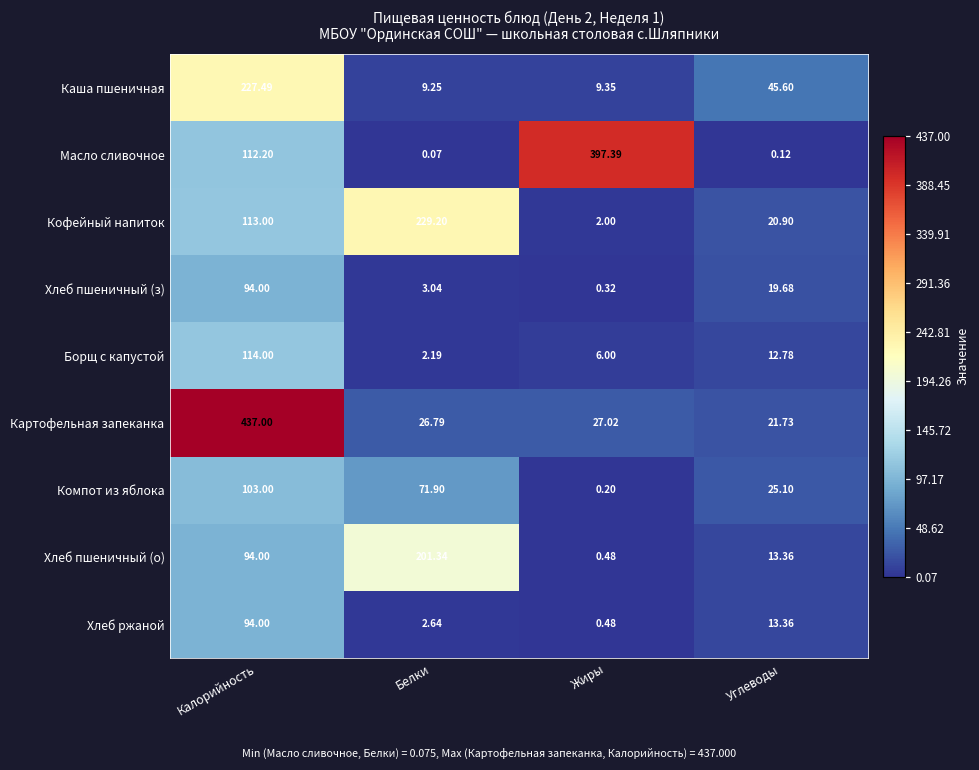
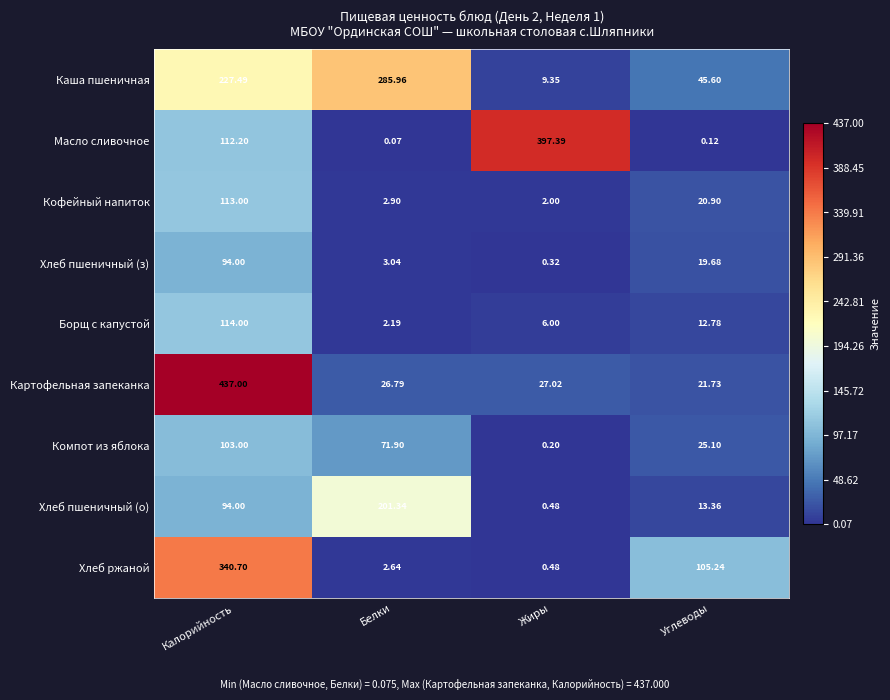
  {
    "Каша пшеничная": {
      "Калорийность": 227.49,
-     "Белки": 9.25,
+     "Белки": 285.96,
      "Жиры": 9.35,
      "Углеводы": 45.60
    },
    "Масло сливочное": {
      "Калорийность": 112.20,
      "Белки": 0.07,
      "Жиры": 397.39,
      "Углеводы": 0.12
    },
    "Кофейный напиток": {
      "Калорийность": 113.00,
-     "Белки": 229.20,
+     "Белки": 2.90,
      "Жиры": 2.00,
      "Углеводы": 20.90
    },
    "Хлеб пшеничный (з)": {
      "Калорийность": 94.00,
      "Белки": 3.04,
      "Жиры": 0.32,
      "Углеводы": 19.68
    },
    "Борщ с капустой": {
      "Калорийность": 114.00,
      "Белки": 2.19,
      "Жиры": 6.00,
      "Углеводы": 12.78
    },
    "Картофельная запеканка": {
      "Калорийность": 437.00,
      "Белки": 26.79,
      "Жиры": 27.02,
      "Углеводы": 21.73
    },
    "Компот из яблока": {
      "Калорийность": 103.00,
      "Белки": 71.90,
      "Жиры": 0.20,
      "Углеводы": 25.10
    },
    "Хлеб пшеничный (о)": {
      "Калорийность": 94.00,
      "Жиры": 0.48,
      "Углеводы": 13.36
    },
    "Хлеб ржаной": {
-     "Калорийность": 94.00,
+     "Калорийность": 340.70,
      "Белки": 2.64,
      "Жиры": 0.48,
-     "Углеводы": 13.36
+     "Углеводы": 105.24
    }
  }
